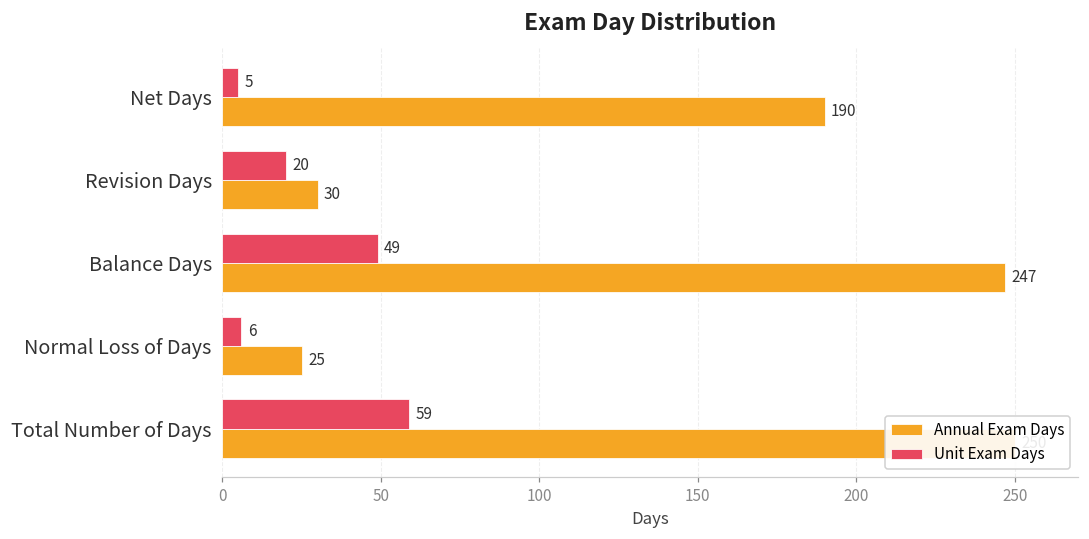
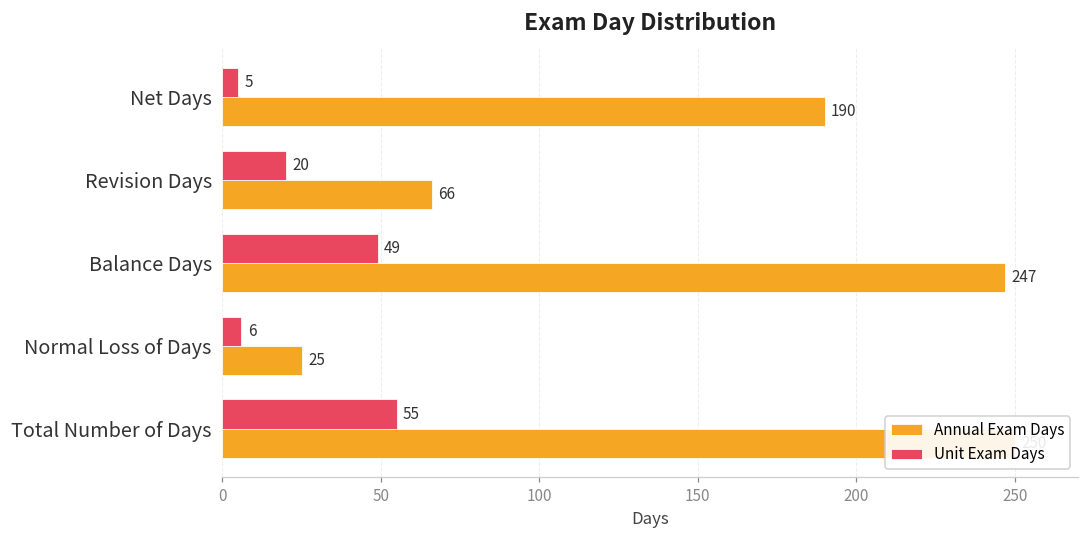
  {
    "Annual Exam Days": {
      "Net Days": 190,
-     "Revision Days": 30,
+     "Revision Days": 66,
      "Balance Days": 247,
      "Normal Loss of Days": 25
    },
    "Unit Exam Days": {
      "Net Days": 5,
      "Revision Days": 20,
      "Balance Days": 49,
      "Normal Loss of Days": 6,
-     "Total Number of Days": 59
+     "Total Number of Days": 55
    }
  }
